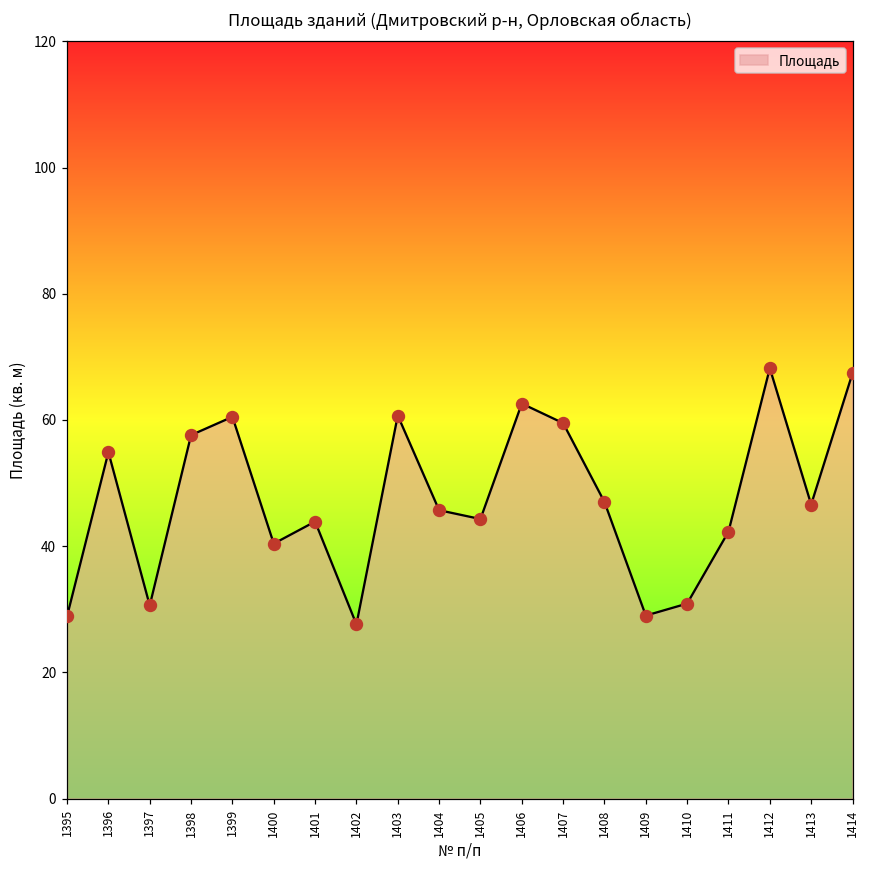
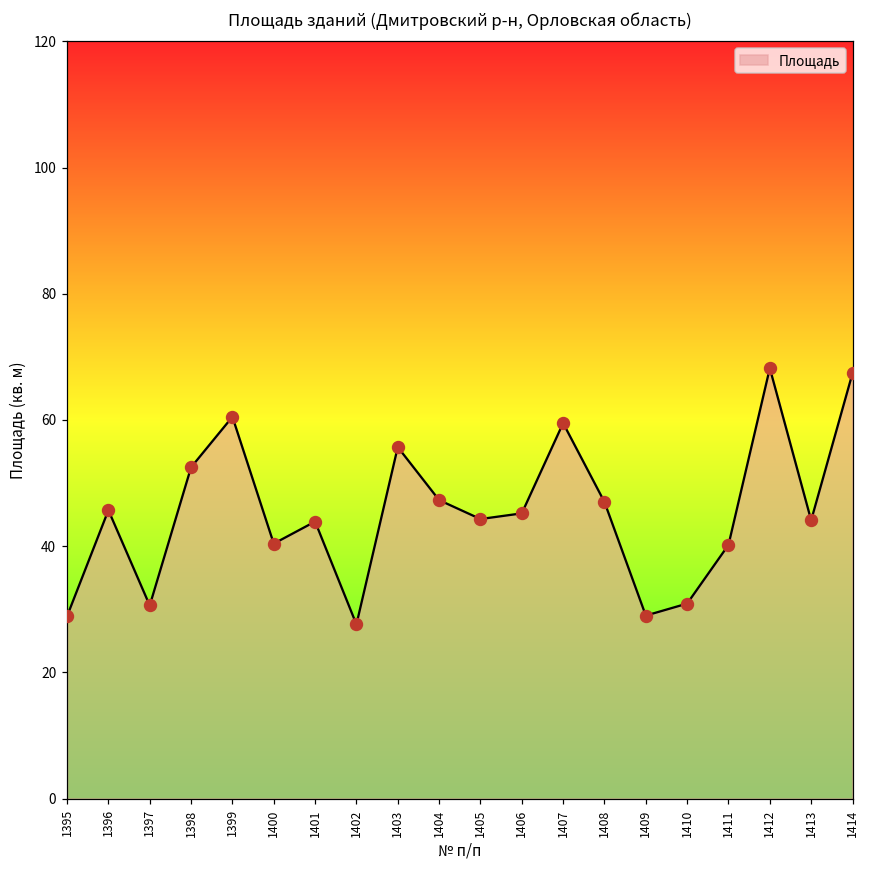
  {
    "1395": 29,
-   "1396": 55,
+   "1396": 46,
    "1397": 31,
-   "1398": 58,
+   "1398": 53,
    "1399": 61,
    "1400": 40,
    "1401": 44,
    "1402": 28,
-   "1403": 61,
-   "1404": 46,
+   "1403": 56,
+   "1404": 47,
    "1405": 44,
-   "1406": 63,
+   "1406": 45,
    "1407": 60,
    "1408": 47,
    "1409": 29,
    "1410": 31,
-   "1411": 42,
+   "1411": 40,
    "1412": 68,
-   "1413": 47,
+   "1413": 44,
    "1414": 67
  }
